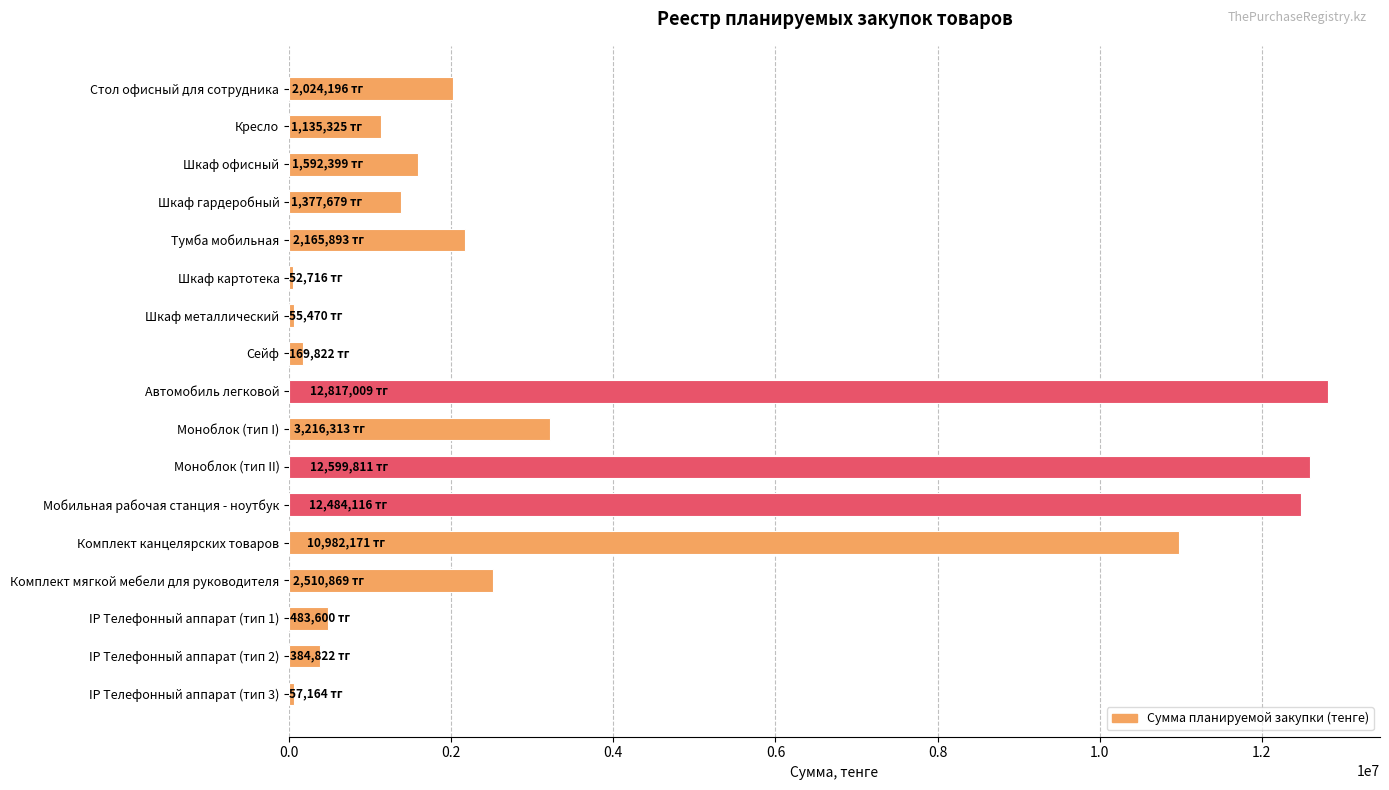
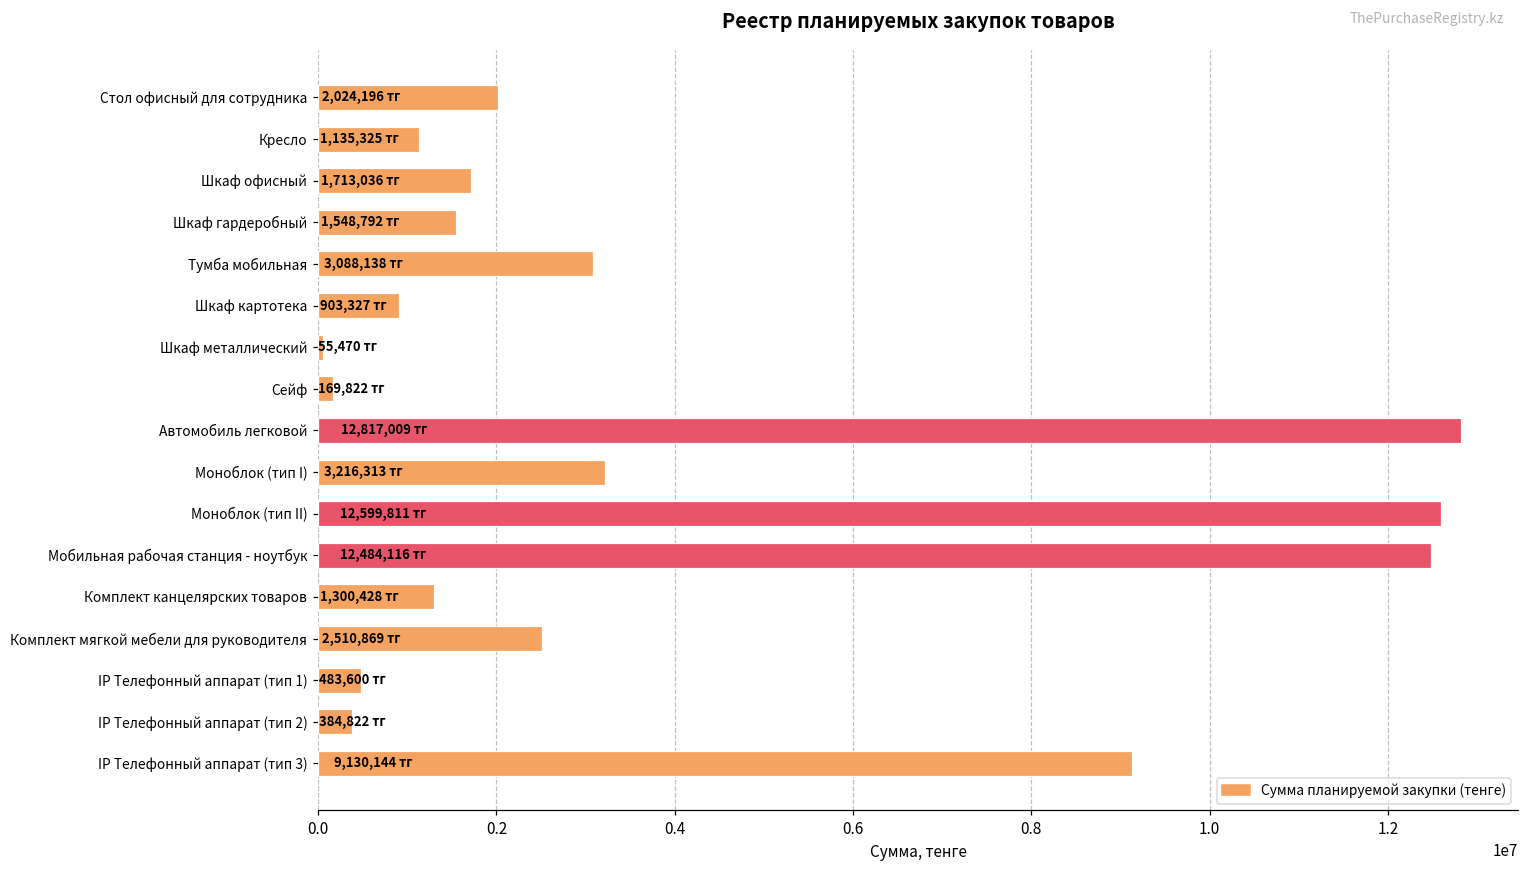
  {
    "Стол офисный для сотрудника": "2,024,196",
    "Кресло": "1,135,325",
-   "Шкаф офисный": "1,592,399",
-   "Шкаф гардеробный": "1,377,679",
-   "Тумба мобильная": "2,165,893",
-   "Шкаф картотека": "52,716",
+   "Шкаф офисный": "1,713,036",
+   "Шкаф гардеробный": "1,548,792",
+   "Тумба мобильная": "3,088,138",
+   "Шкаф картотека": "903,327",
    "Шкаф металлический": "55,470",
    "Сейф": "169,822",
    "Автомобиль легковой": "12,817,009",
    "Моноблок (тип I)": "3,216,313",
    "Моноблок (тип II)": "12,599,811",
    "Мобильная рабочая станция - ноутбук": "12,484,116",
-   "Комплект канцелярских товаров": "10,982,171",
+   "Комплект канцелярских товаров": "1,300,428",
    "Комплект мягкой мебели для руководителя": "2,510,869",
    "IP Телефонный аппарат (тип 1)": "483,600",
    "IP Телефонный аппарат (тип 2)": "384,822",
-   "IP Телефонный аппарат (тип 3)": "57,164"
+   "IP Телефонный аппарат (тип 3)": "9,130,144"
  }
